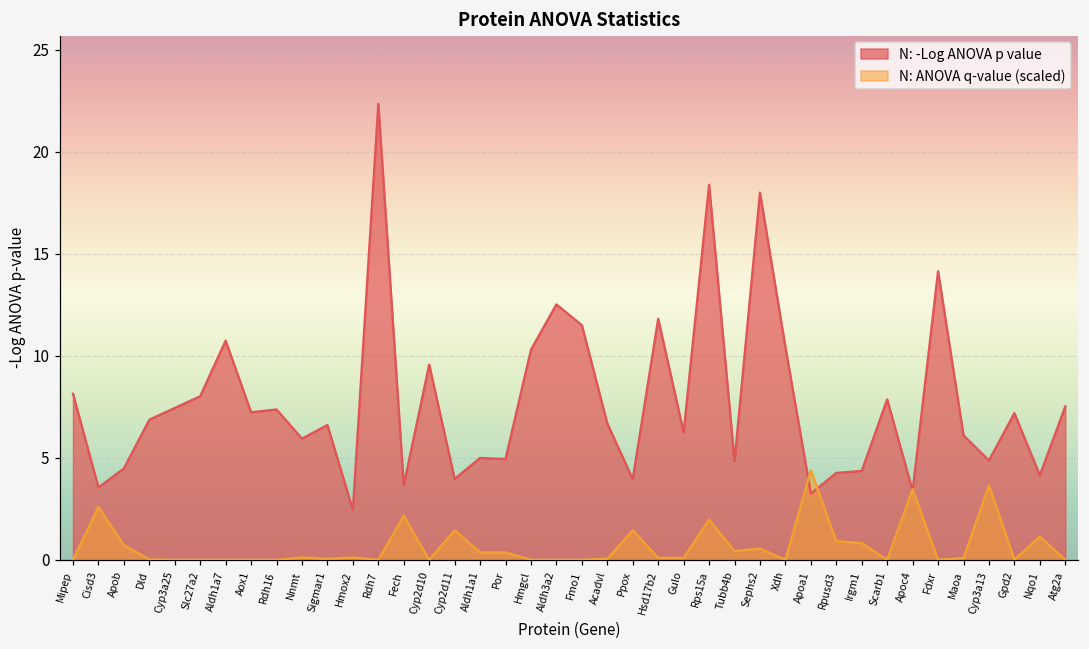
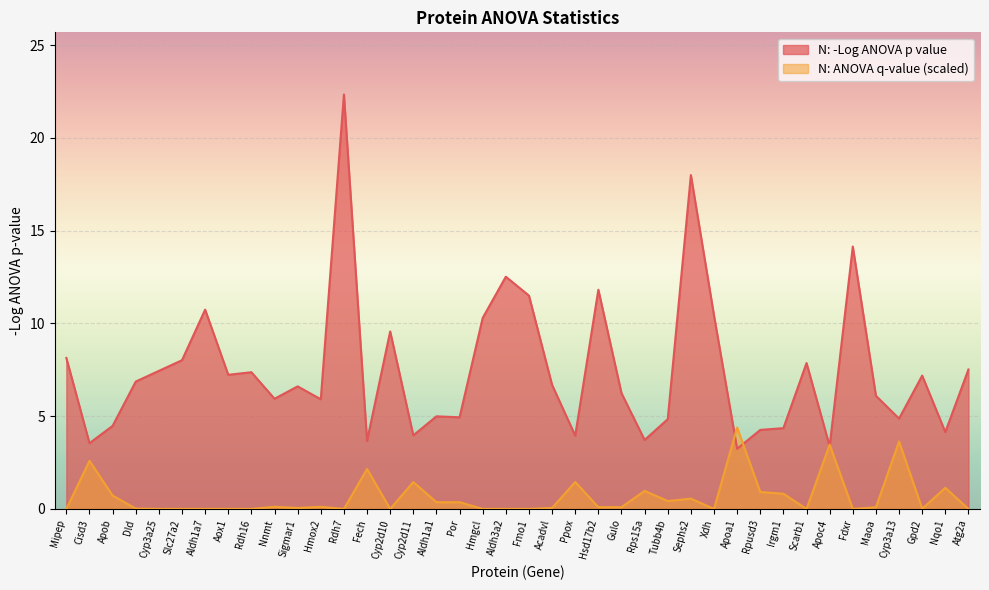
  {
    "N: -Log ANOVA p value": {
      "Mipep": 8.1,
      "Cisd3": 3.5,
      "Apob": 4.5,
      "Dld": 6.9,
      "Cyp3a25": 7.4,
      "Slc27a2": 8.0,
      "Aldh1a7": 10.7,
      "Aox1": 7.2,
      "Rdh16": 7.4,
      "Nnmt": 5.9,
      "Sigmar1": 6.6,
-     "Hmox2": 2.5,
+     "Hmox2": 5.9,
      "Rdh7": 22.3,
      "Fech": 3.7,
      "Cyp2d10": 9.6,
      "Cyp2d11": 4.0,
      "Aldh1a1": 5.0,
      "Por": 4.9,
      "Hmgcl": 10.3,
      "Aldh3a2": 12.5,
      "Fmo1": 11.5,
      "Acadvl": 6.7,
      "Ppox": 4.0,
      "Hsd17b2": 11.8,
      "Gulo": 6.2,
-     "Rps15a": 18.4,
+     "Rps15a": 3.7,
      "Tubb4b": 4.8,
      "Sephs2": 18.0,
      "Xdh": 10.4,
      "Apoa1": 3.2,
      "Rpusd3": 4.3,
      "Irgm1": 4.4,
      "Scarb1": 7.9,
      "Fdxr": 14.1,
      "Maoa": 6.1,
      "Cyp3a13": 4.9,
      "Gpd2": 7.2,
      "Nqo1": 4.1,
      "Atg2a": 7.5
    },
    "N: ANOVA q-value (scaled)": {
      "Mipep": 0.0,
      "Cisd3": 2.6,
      "Apob": 0.7,
      "Dld": 0.0,
      "Cyp3a25": 0.0,
      "Slc27a2": 0.0,
      "Aldh1a7": 0.0,
      "Aox1": 0.0,
      "Rdh16": 0.0,
      "Nnmt": 0.1,
      "Sigmar1": 0.1,
      "Hmox2": 0.1,
      "Rdh7": 0.0,
      "Fech": 2.2,
      "Cyp2d10": 0.0,
      "Cyp2d11": 1.4,
      "Aldh1a1": 0.4,
      "Por": 0.4,
      "Hmgcl": 0.0,
      "Aldh3a2": 0.0,
      "Fmo1": 0.0,
      "Acadvl": 0.1,
      "Ppox": 1.5,
      "Hsd17b2": 0.1,
      "Gulo": 0.1,
-     "Rps15a": 2.0,
+     "Rps15a": 1.0,
      "Tubb4b": 0.4,
      "Sephs2": 0.6,
      "Xdh": 0.0,
      "Apoa1": 4.4,
      "Rpusd3": 0.9,
      "Irgm1": 0.8,
      "Scarb1": 0.0,
      "Fdxr": 0.0,
      "Maoa": 0.1,
      "Cyp3a13": 3.6,
      "Gpd2": 0.0,
      "Nqo1": 1.1,
      "Atg2a": 0.0
    }
  }
